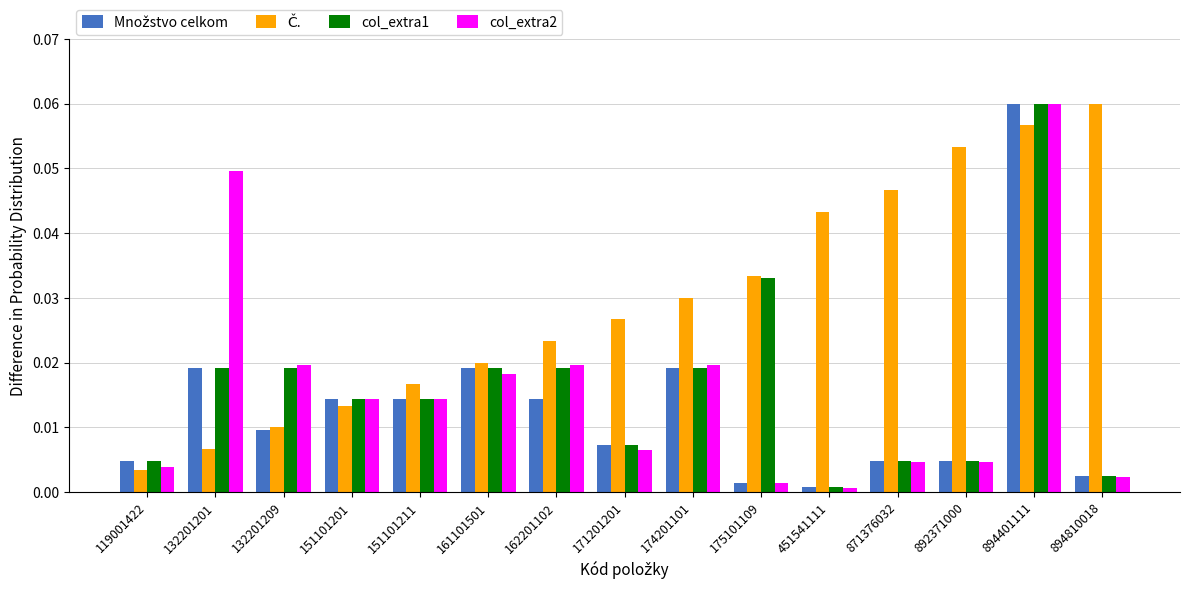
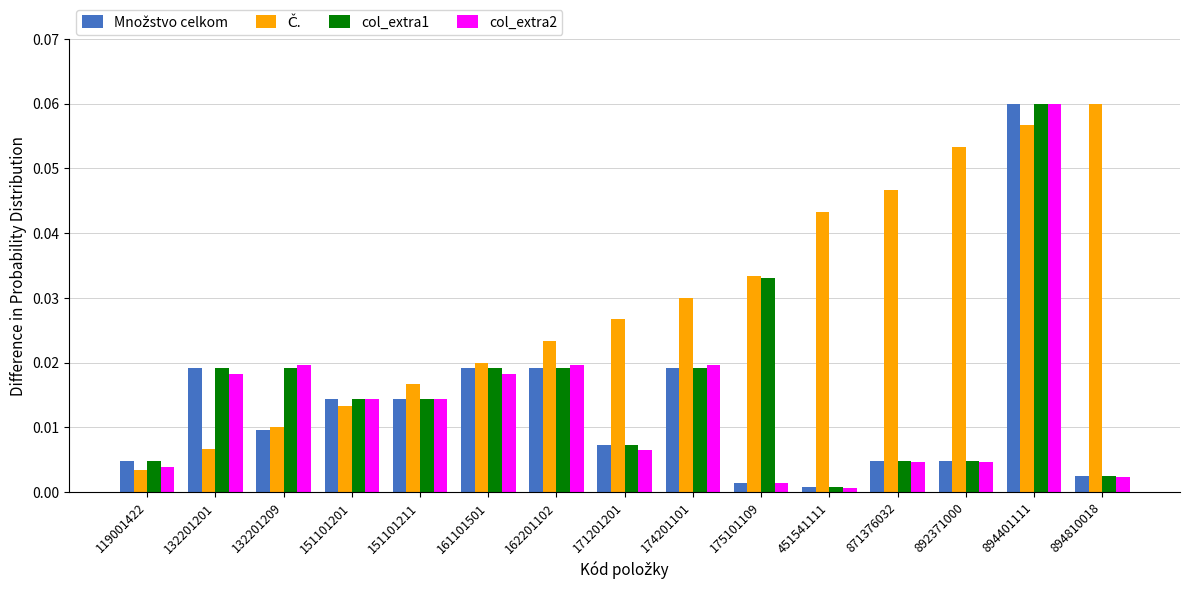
  {
    "Množstvo celkom": {
      "119001422": 0.005,
      "132201201": 0.019,
      "132201209": 0.010,
      "151101201": 0.014,
      "151101211": 0.014,
      "161101501": 0.019,
-     "162201102": 0.014,
+     "162201102": 0.019,
      "171201201": 0.007,
      "174201101": 0.019,
      "175101109": 0.001,
      "451541111": 0.001,
      "871376032": 0.005,
      "892371000": 0.005,
      "894401111": 0.060,
      "894810018": 0.002
    },
    "Č.": {
      "119001422": 0.003,
      "132201201": 0.007,
      "132201209": 0.010,
      "151101201": 0.013,
      "151101211": 0.017,
      "161101501": 0.020,
      "162201102": 0.023,
      "171201201": 0.027,
      "174201101": 0.030,
      "175101109": 0.033,
      "451541111": 0.043,
      "871376032": 0.047,
      "892371000": 0.053,
      "894401111": 0.057,
      "894810018": 0.060
    },
    "col_extra1": {
      "119001422": 0.005,
      "132201201": 0.019,
      "132201209": 0.019,
      "151101201": 0.014,
      "151101211": 0.014,
      "161101501": 0.019,
      "162201102": 0.019,
      "171201201": 0.007,
      "174201101": 0.019,
      "175101109": 0.033,
      "451541111": 0.001,
      "871376032": 0.005,
      "892371000": 0.005,
      "894401111": 0.060,
      "894810018": 0.002
    },
    "col_extra2": {
      "119001422": 0.004,
-     "132201201": 0.050,
+     "132201201": 0.018,
      "132201209": 0.020,
      "151101201": 0.014,
      "151101211": 0.014,
      "161101501": 0.018,
      "162201102": 0.020,
      "171201201": 0.007,
      "174201101": 0.020,
      "175101109": 0.001,
      "451541111": 0.001,
      "871376032": 0.005,
      "892371000": 0.005,
      "894401111": 0.060,
      "894810018": 0.002
    }
  }
